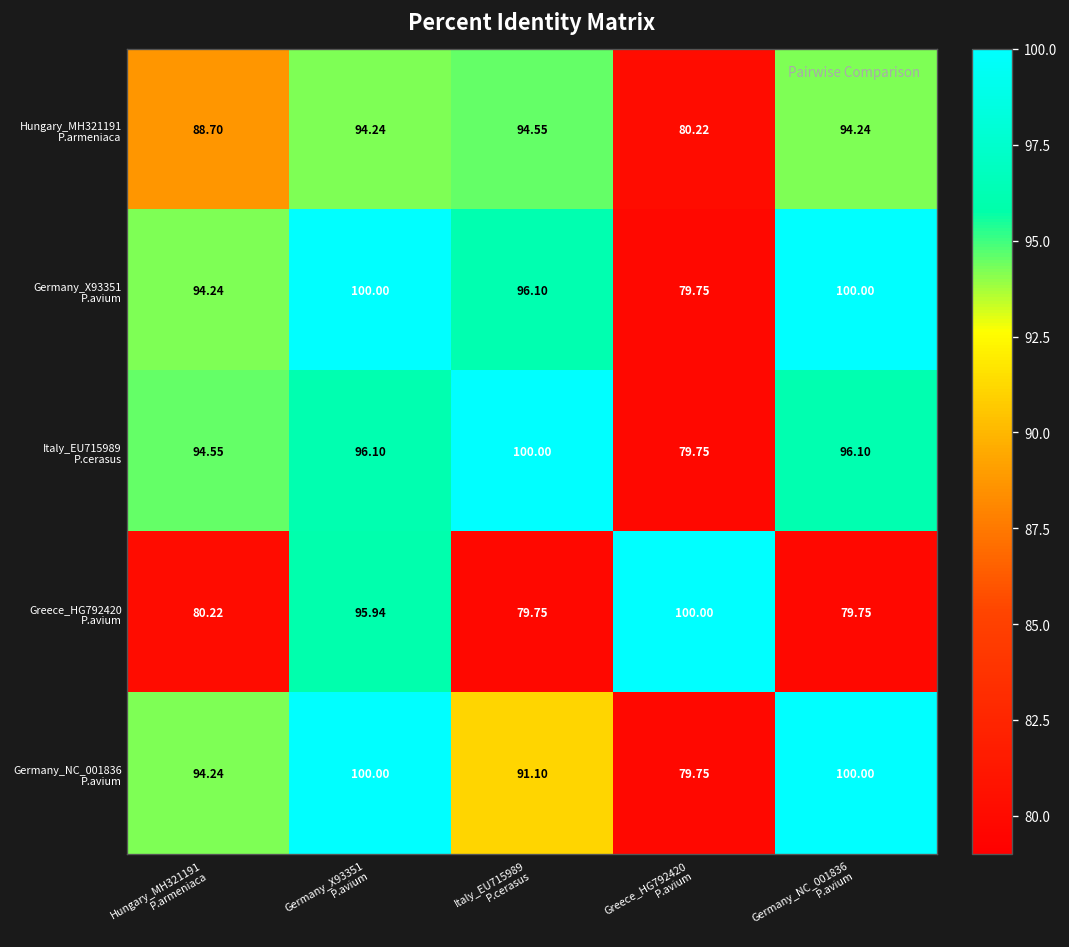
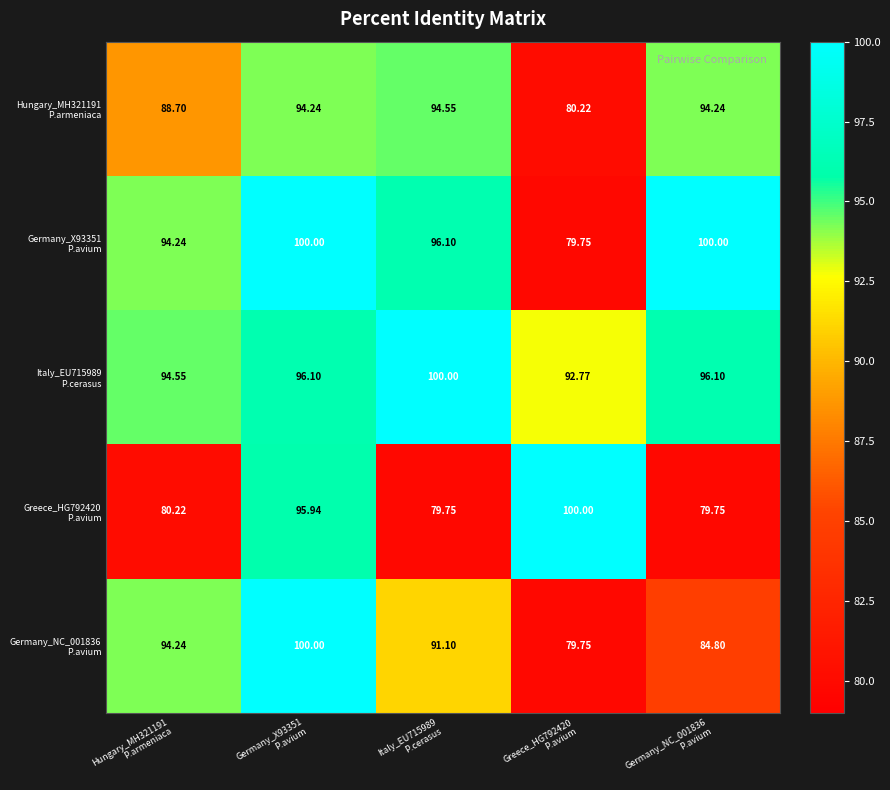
  {
    "Hungary_MH321191 P.armeniaca": {
      "Hungary_MH321191 P.armeniaca": 88.70,
      "Germany_X93351 P.avium": 94.24,
      "Italy_EU715989 P.cerasus": 94.55,
      "Greece_HG792420 P.avium": 80.22
    },
    "Germany_X93351 P.avium": {
      "Hungary_MH321191 P.armeniaca": 94.24,
      "Germany_X93351 P.avium": 100.00,
      "Italy_EU715989 P.cerasus": 96.10,
      "Greece_HG792420 P.avium": 79.75,
      "Germany_NC_001836 P.avium": 100.00
    },
    "Italy_EU715989 P.cerasus": {
      "Hungary_MH321191 P.armeniaca": 94.55,
      "Germany_X93351 P.avium": 96.10,
      "Italy_EU715989 P.cerasus": 100.00,
-     "Greece_HG792420 P.avium": 79.75,
+     "Greece_HG792420 P.avium": 92.77,
      "Germany_NC_001836 P.avium": 96.10
    },
    "Greece_HG792420 P.avium": {
      "Hungary_MH321191 P.armeniaca": 80.22,
      "Germany_X93351 P.avium": 95.94,
      "Italy_EU715989 P.cerasus": 79.75,
      "Greece_HG792420 P.avium": 100.00,
      "Germany_NC_001836 P.avium": 79.75
    },
    "Germany_NC_001836 P.avium": {
      "Hungary_MH321191 P.armeniaca": 94.24,
      "Germany_X93351 P.avium": 100.00,
      "Italy_EU715989 P.cerasus": 91.10,
      "Greece_HG792420 P.avium": 79.75,
-     "Germany_NC_001836 P.avium": 100.00
+     "Germany_NC_001836 P.avium": 84.80
    }
  }
